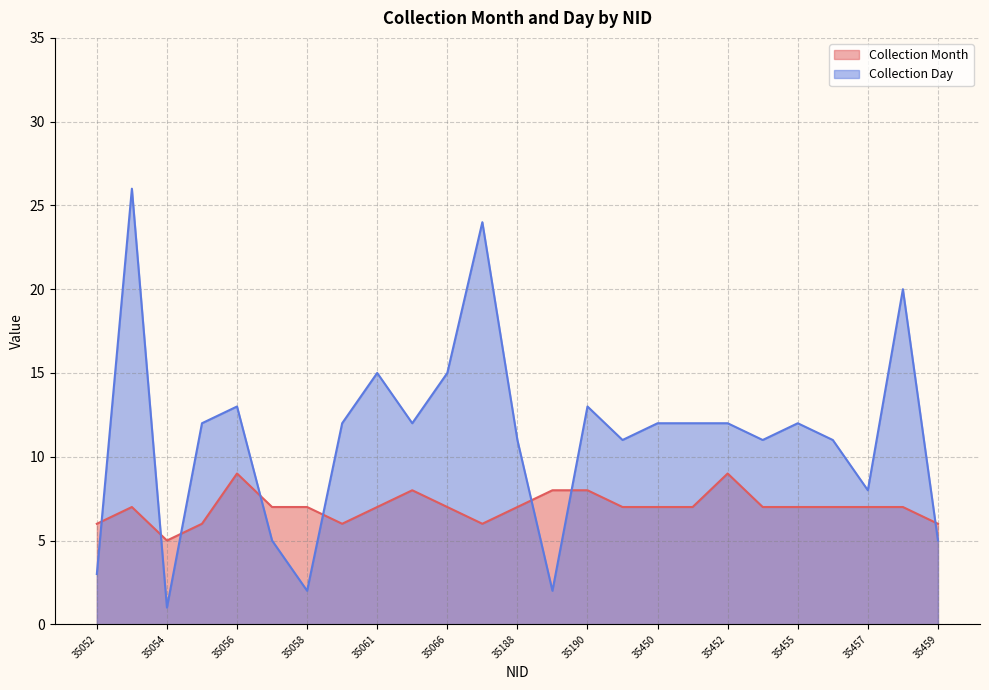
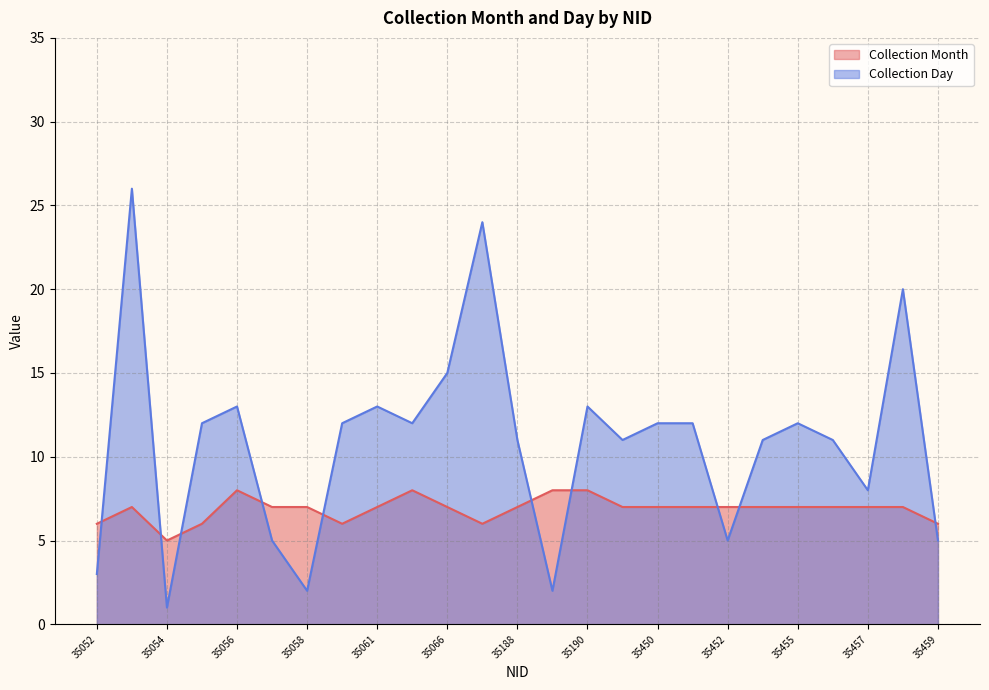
  {
    "Collection Month": {
      "35052": 6,
      "35054": 5,
-     "35056": 9,
+     "35056": 8,
      "35058": 7,
      "35061": 7,
      "35066": 7,
      "35188": 7,
      "35190": 8,
      "35450": 7,
-     "35452": 9,
+     "35452": 7,
      "35455": 7,
      "35457": 7,
      "35459": 6
    },
    "Collection Day": {
      "35052": 3,
      "35054": 1,
      "35056": 13,
      "35058": 2,
-     "35061": 15,
+     "35061": 13,
      "35066": 15,
      "35188": 11,
      "35190": 13,
      "35450": 12,
-     "35452": 12,
+     "35452": 5,
      "35455": 12,
      "35457": 8,
      "35459": 5
    }
  }
